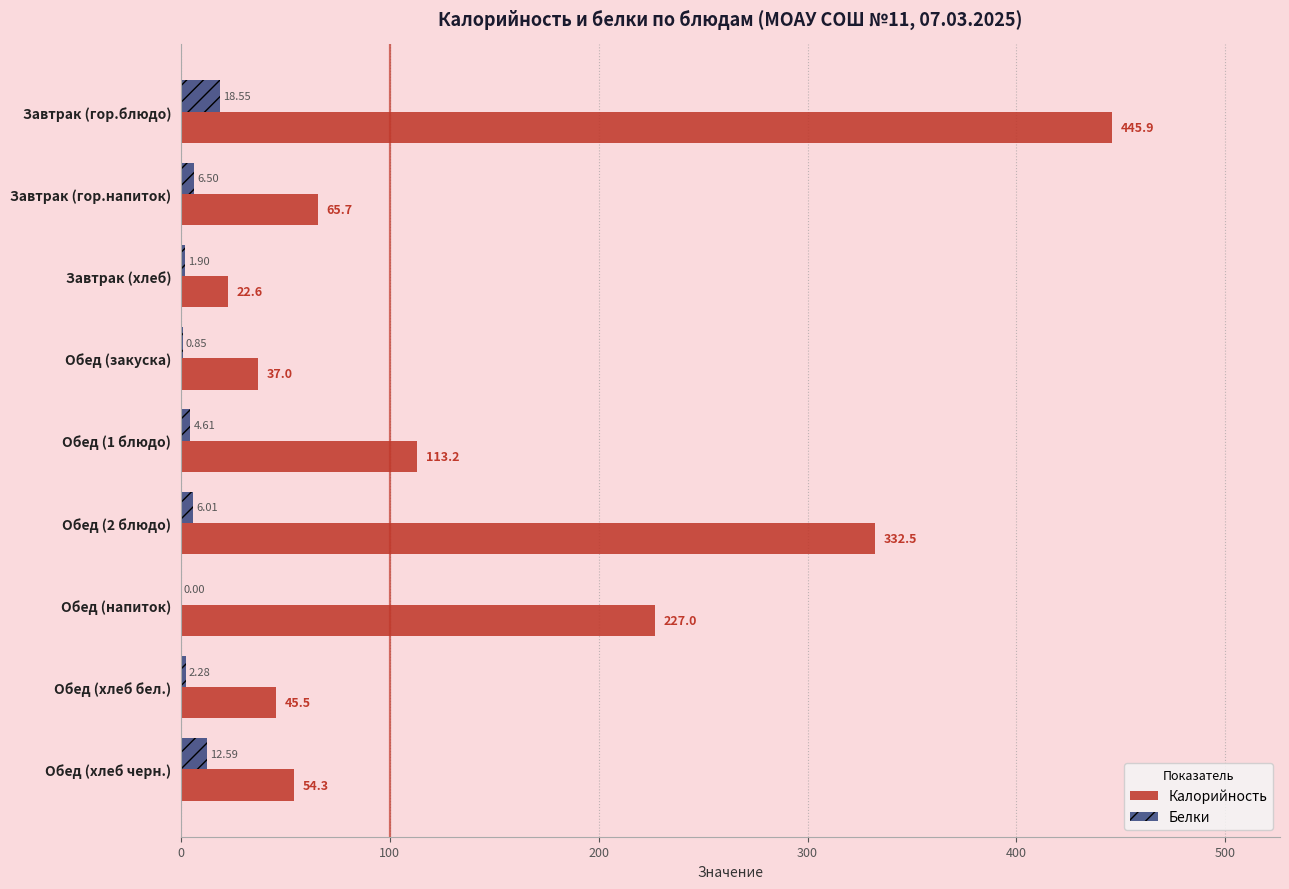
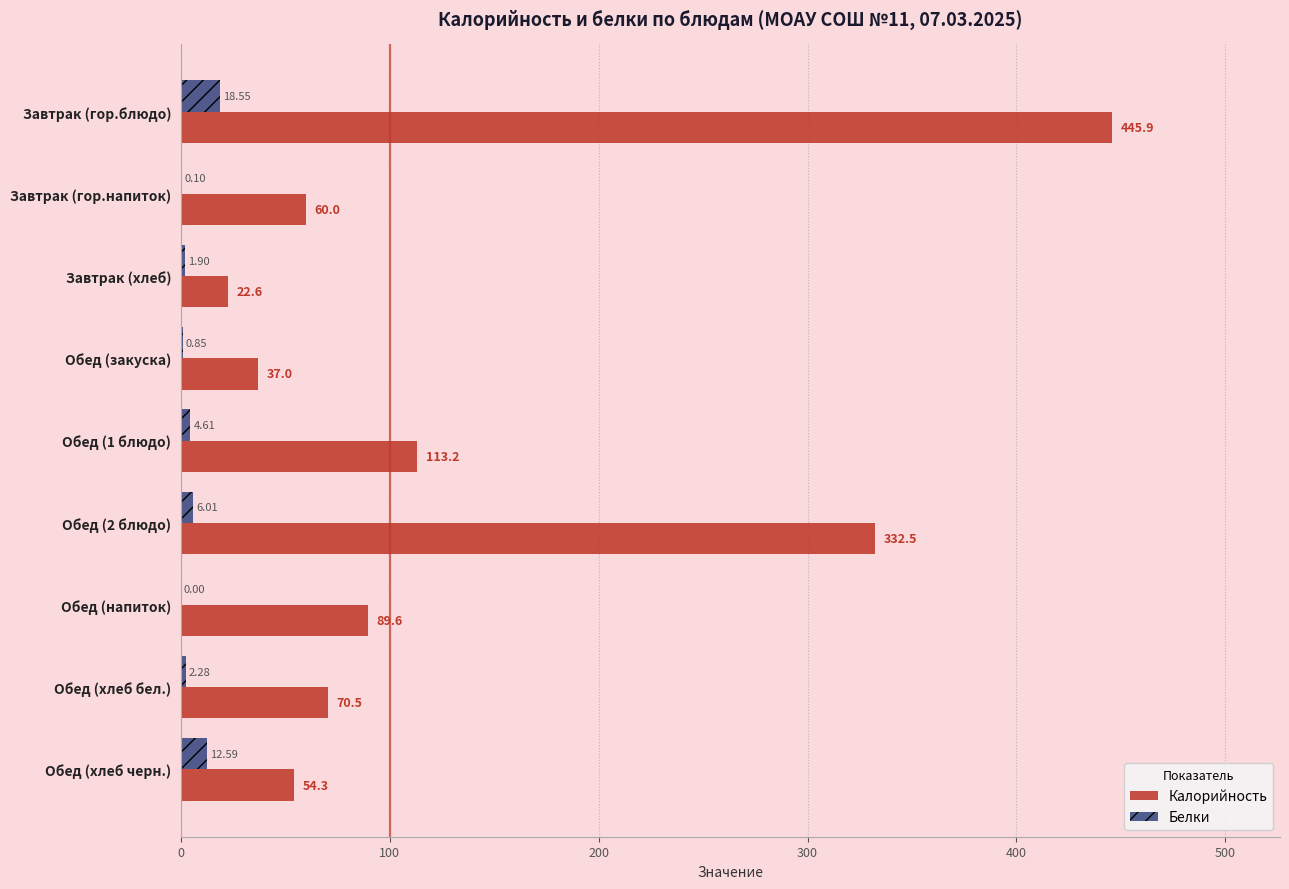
  {
    "Калорийность": {
      "Завтрак (гор.блюдо)": 445.9,
-     "Завтрак (гор.напиток)": 65.7,
+     "Завтрак (гор.напиток)": 60.0,
      "Завтрак (хлеб)": 22.6,
      "Обед (закуска)": 37.0,
      "Обед (1 блюдо)": 113.2,
      "Обед (2 блюдо)": 332.5,
-     "Обед (напиток)": 227.0,
-     "Обед (хлеб бел.)": 45.5,
+     "Обед (напиток)": 89.6,
+     "Обед (хлеб бел.)": 70.5,
      "Обед (хлеб черн.)": 54.3
    },
    "Белки": {
      "Завтрак (гор.блюдо)": 18.55,
-     "Завтрак (гор.напиток)": 6.50,
+     "Завтрак (гор.напиток)": 0.10,
      "Завтрак (хлеб)": 1.90,
      "Обед (закуска)": 0.85,
      "Обед (1 блюдо)": 4.61,
      "Обед (2 блюдо)": 6.01,
      "Обед (напиток)": 0.00,
      "Обед (хлеб бел.)": 2.28,
      "Обед (хлеб черн.)": 12.59
    }
  }
